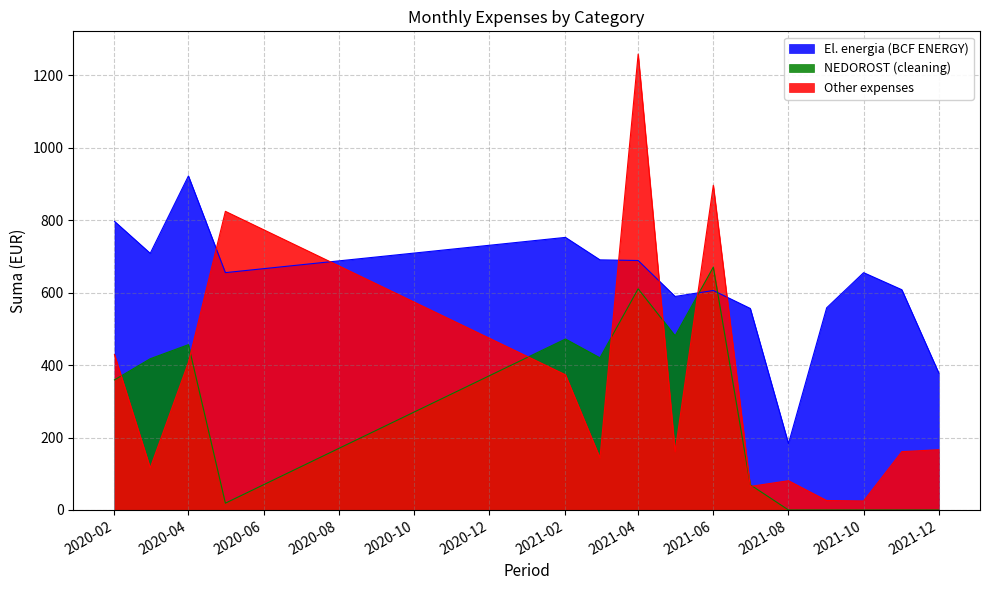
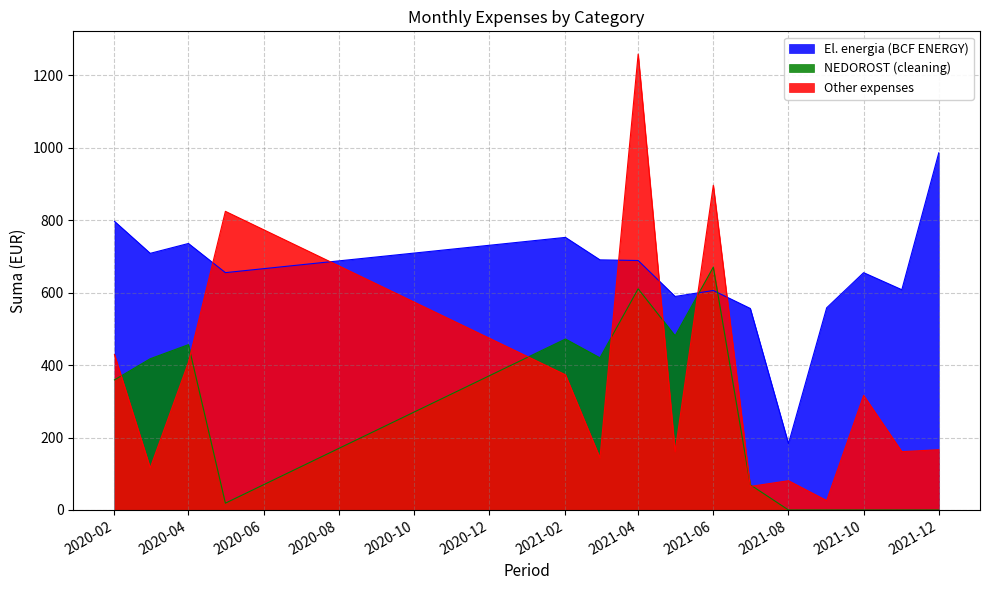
  {
    "El. energia (BCF ENERGY)": {
      "2020-02": 800,
-     "2020-04": 920,
+     "2020-04": 740,
      "2021-02": 750,
      "2021-04": 690,
      "2021-06": 610,
      "2021-08": 180,
      "2021-10": 660,
-     "2021-12": 380
+     "2021-12": 990
    },
    "NEDOROST (cleaning)": {
      "2020-02": 360,
      "2020-04": 460,
      "2021-02": 470,
      "2021-04": 610,
      "2021-06": 670,
      "2021-08": 0,
      "2021-10": 0,
      "2021-12": 0
    },
    "Other expenses": {
      "2020-02": 430,
      "2020-04": 410,
      "2021-02": 370,
      "2021-04": 1260,
      "2021-06": 900,
      "2021-08": 80,
-     "2021-10": 30,
+     "2021-10": 320,
      "2021-12": 170
    }
  }
